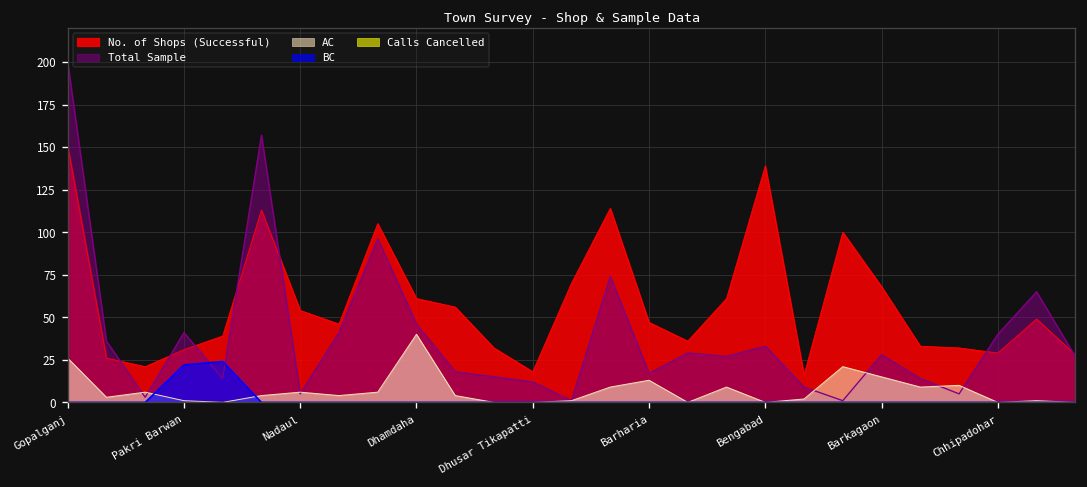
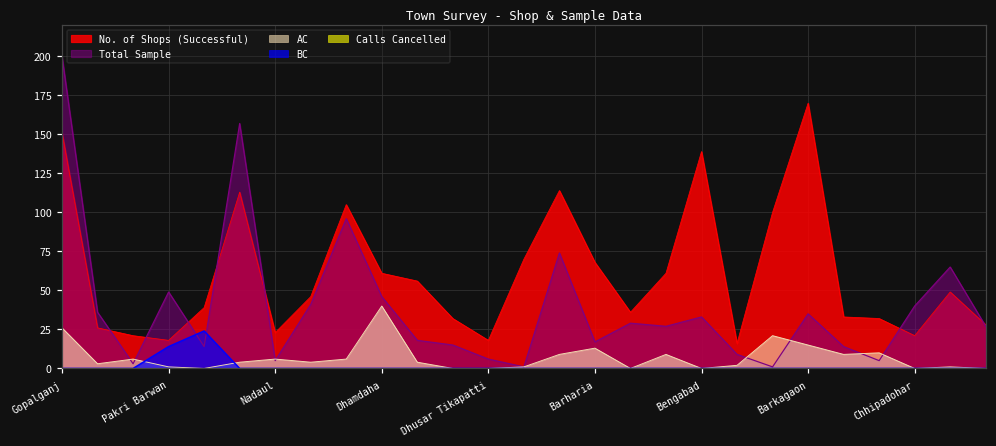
  {
    "No. of Shops (Successful)": {
      "Gopalganj": 151,
-     "Pakri Barwan": 31,
-     "Nadaul": 54,
+     "Pakri Barwan": 18,
+     "Nadaul": 23,
      "Dhamdaha": 61,
      "Dhusar Tikapatti": 18,
-     "Barharia": 47,
+     "Barharia": 68,
      "Bengabad": 139,
-     "Barkagaon": 68,
-     "Chhipadohar": 29
+     "Barkagaon": 170,
+     "Chhipadohar": 21
    },
    "Total Sample": {
      "Gopalganj": 200,
-     "Pakri Barwan": 41,
+     "Pakri Barwan": 49,
      "Dhamdaha": 46,
-     "Dhusar Tikapatti": 12,
+     "Dhusar Tikapatti": 6,
      "Barharia": 17,
      "Bengabad": 33,
-     "Barkagaon": 28,
+     "Barkagaon": 35,
      "Chhipadohar": 40
    },
    "AC": {
      "Gopalganj": 26,
      "Dhamdaha": 40,
      "Barharia": 13,
      "Barkagaon": 15
    },
    "BC": {
-     "Pakri Barwan": 22
+     "Pakri Barwan": 14
    }
  }
